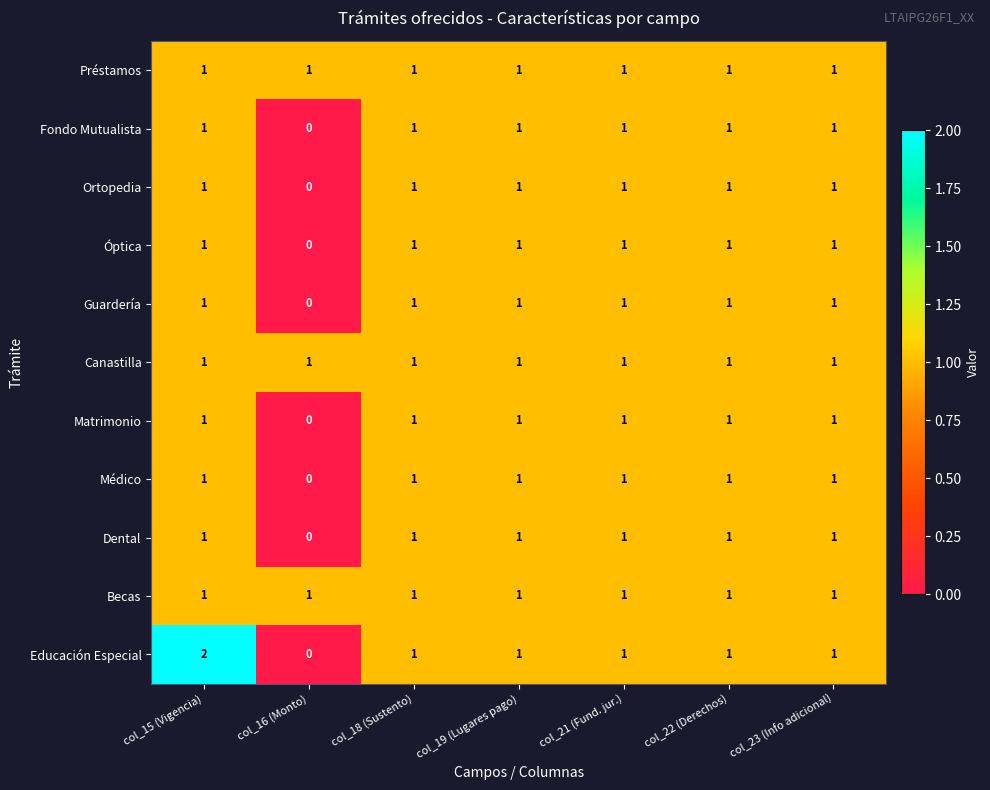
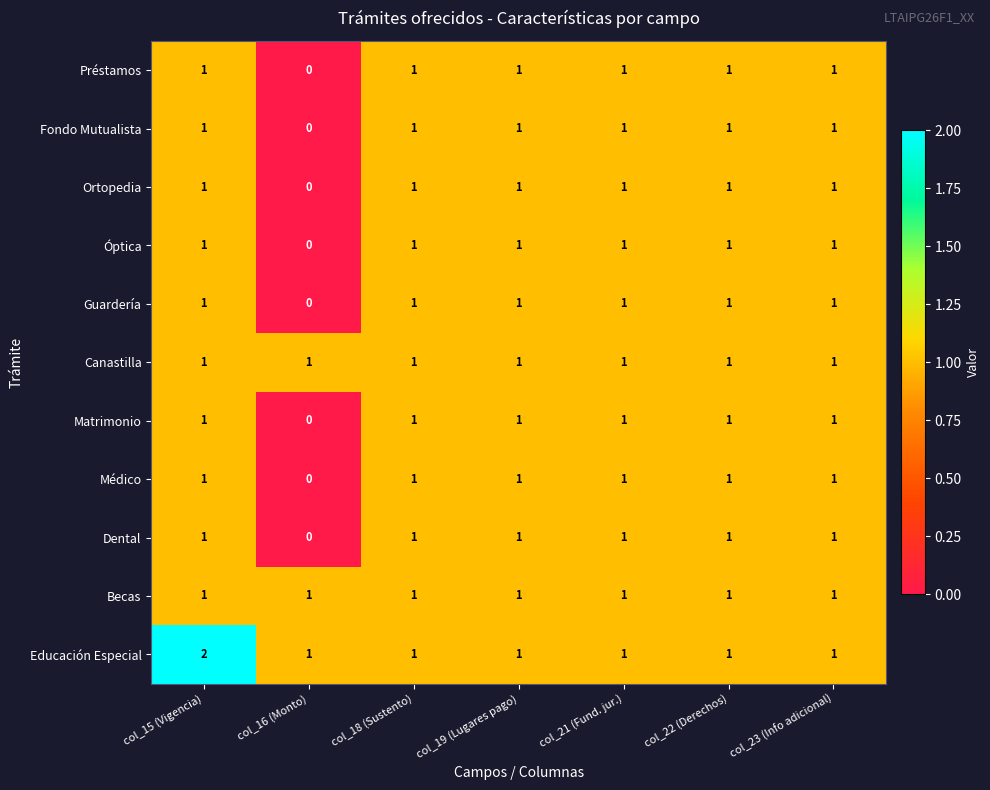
  {
    "Préstamos": {
      "col_15 (Vigencia)": 1,
-     "col_16 (Monto)": 1,
+     "col_16 (Monto)": 0,
      "col_18 (Sustento)": 1,
      "col_19 (Lugares pago)": 1,
      "col_21 (Fund. jur.)": 1,
      "col_22 (Derechos)": 1,
      "col_23 (Info adicional)": 1
    },
    "Fondo Mutualista": {
      "col_15 (Vigencia)": 1,
      "col_16 (Monto)": 0,
      "col_18 (Sustento)": 1,
      "col_19 (Lugares pago)": 1,
      "col_21 (Fund. jur.)": 1,
      "col_22 (Derechos)": 1,
      "col_23 (Info adicional)": 1
    },
    "Ortopedia": {
      "col_15 (Vigencia)": 1,
      "col_16 (Monto)": 0,
      "col_18 (Sustento)": 1,
      "col_19 (Lugares pago)": 1,
      "col_21 (Fund. jur.)": 1,
      "col_22 (Derechos)": 1,
      "col_23 (Info adicional)": 1
    },
    "Óptica": {
      "col_15 (Vigencia)": 1,
      "col_16 (Monto)": 0,
      "col_18 (Sustento)": 1,
      "col_19 (Lugares pago)": 1,
      "col_21 (Fund. jur.)": 1,
      "col_22 (Derechos)": 1,
      "col_23 (Info adicional)": 1
    },
    "Guardería": {
      "col_15 (Vigencia)": 1,
      "col_16 (Monto)": 0,
      "col_18 (Sustento)": 1,
      "col_19 (Lugares pago)": 1,
      "col_21 (Fund. jur.)": 1,
      "col_22 (Derechos)": 1,
      "col_23 (Info adicional)": 1
    },
    "Canastilla": {
      "col_15 (Vigencia)": 1,
      "col_16 (Monto)": 1,
      "col_18 (Sustento)": 1,
      "col_19 (Lugares pago)": 1,
      "col_21 (Fund. jur.)": 1,
      "col_22 (Derechos)": 1,
      "col_23 (Info adicional)": 1
    },
    "Matrimonio": {
      "col_15 (Vigencia)": 1,
      "col_16 (Monto)": 0,
      "col_18 (Sustento)": 1,
      "col_19 (Lugares pago)": 1,
      "col_21 (Fund. jur.)": 1,
      "col_22 (Derechos)": 1,
      "col_23 (Info adicional)": 1
    },
    "Médico": {
      "col_15 (Vigencia)": 1,
      "col_16 (Monto)": 0,
      "col_18 (Sustento)": 1,
      "col_19 (Lugares pago)": 1,
      "col_21 (Fund. jur.)": 1,
      "col_22 (Derechos)": 1,
      "col_23 (Info adicional)": 1
    },
    "Dental": {
      "col_15 (Vigencia)": 1,
      "col_16 (Monto)": 0,
      "col_18 (Sustento)": 1,
      "col_19 (Lugares pago)": 1,
      "col_21 (Fund. jur.)": 1,
      "col_22 (Derechos)": 1,
      "col_23 (Info adicional)": 1
    },
    "Becas": {
      "col_15 (Vigencia)": 1,
      "col_16 (Monto)": 1,
      "col_18 (Sustento)": 1,
      "col_19 (Lugares pago)": 1,
      "col_21 (Fund. jur.)": 1,
      "col_22 (Derechos)": 1,
      "col_23 (Info adicional)": 1
    },
    "Educación Especial": {
      "col_15 (Vigencia)": 2,
-     "col_16 (Monto)": 0,
+     "col_16 (Monto)": 1,
      "col_18 (Sustento)": 1,
      "col_19 (Lugares pago)": 1,
      "col_21 (Fund. jur.)": 1,
      "col_22 (Derechos)": 1,
      "col_23 (Info adicional)": 1
    }
  }
